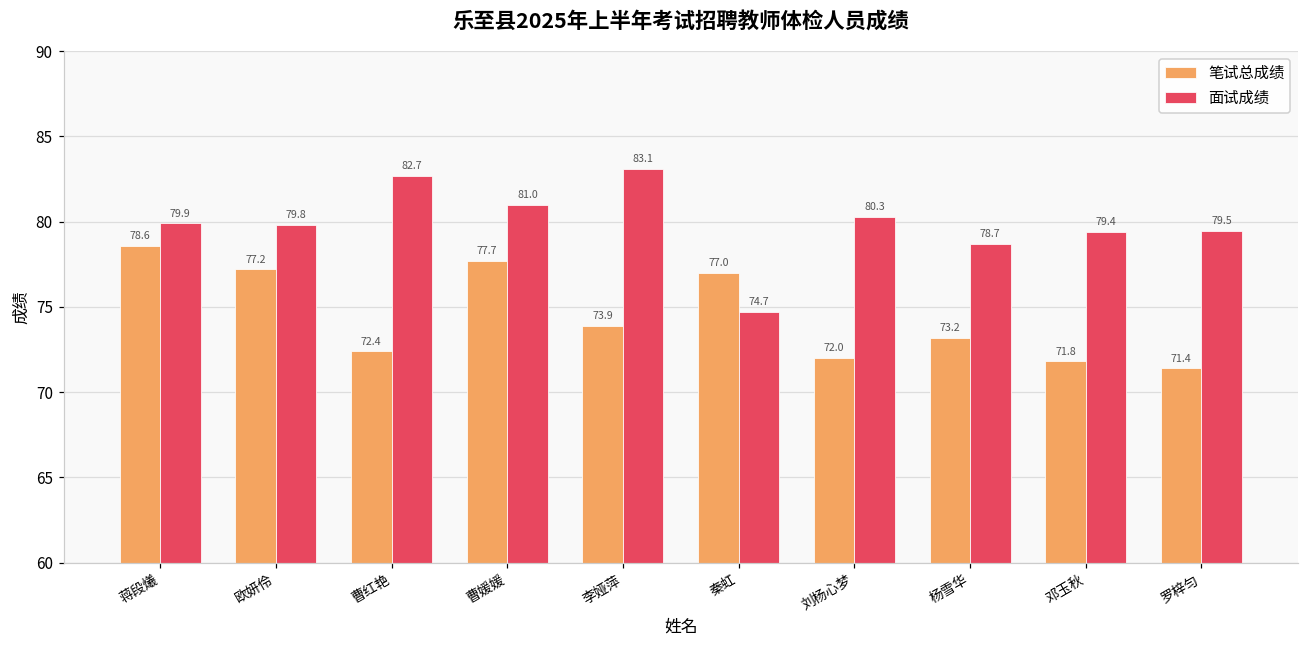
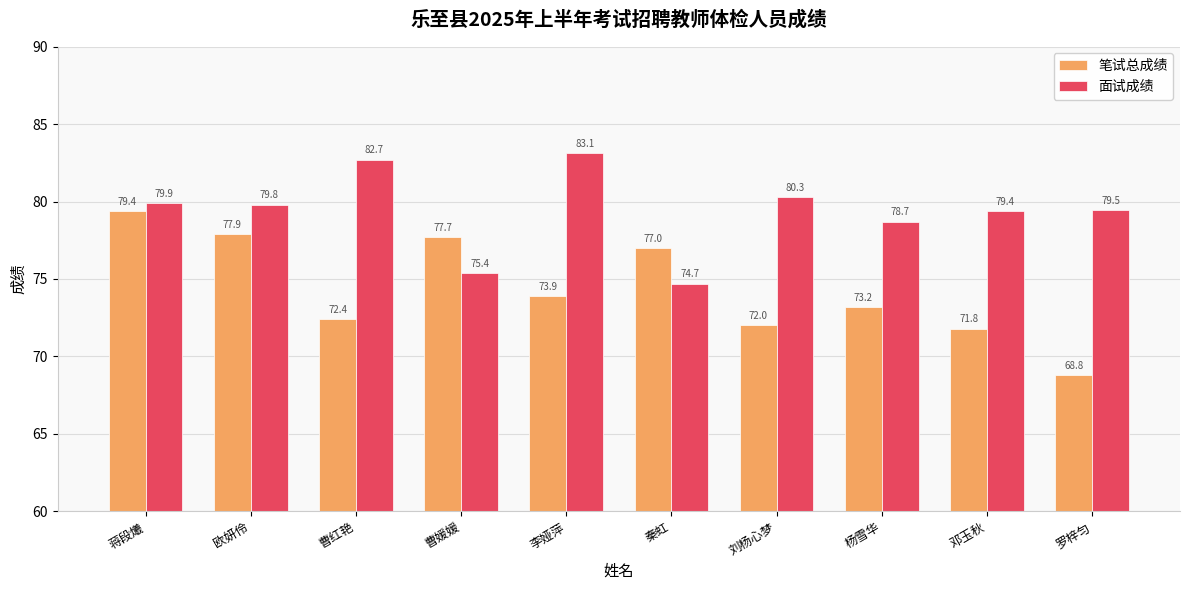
  {
    "笔试总成绩": {
-     "蒋段爔": 78.6,
-     "欧妍伶": 77.2,
+     "蒋段爔": 79.4,
+     "欧妍伶": 77.9,
      "曹红艳": 72.4,
      "曹媛媛": 77.7,
      "李娅萍": 73.9,
      "秦虹": 77.0,
      "刘杨心梦": 72.0,
      "杨雪华": 73.2,
      "邓玉秋": 71.8,
-     "罗梓匀": 71.4
+     "罗梓匀": 68.8
    },
    "面试成绩": {
      "蒋段爔": 79.9,
      "欧妍伶": 79.8,
      "曹红艳": 82.7,
-     "曹媛媛": 81.0,
+     "曹媛媛": 75.4,
      "李娅萍": 83.1,
      "秦虹": 74.7,
      "刘杨心梦": 80.3,
      "杨雪华": 78.7,
      "邓玉秋": 79.4,
      "罗梓匀": 79.5
    }
  }
